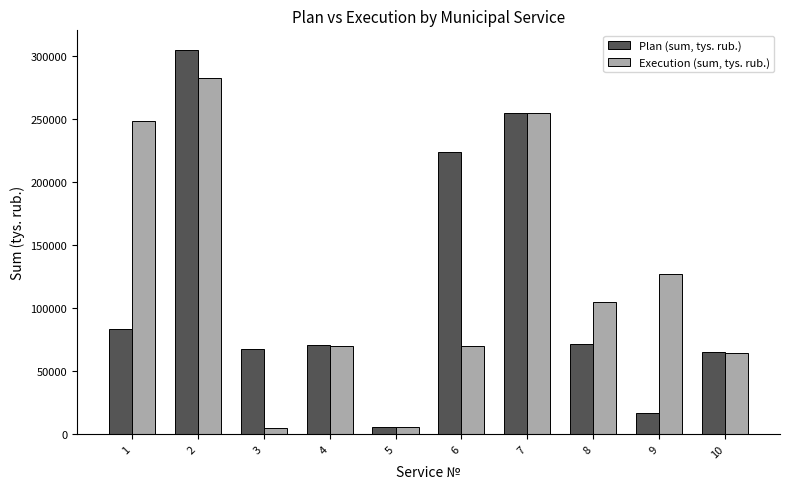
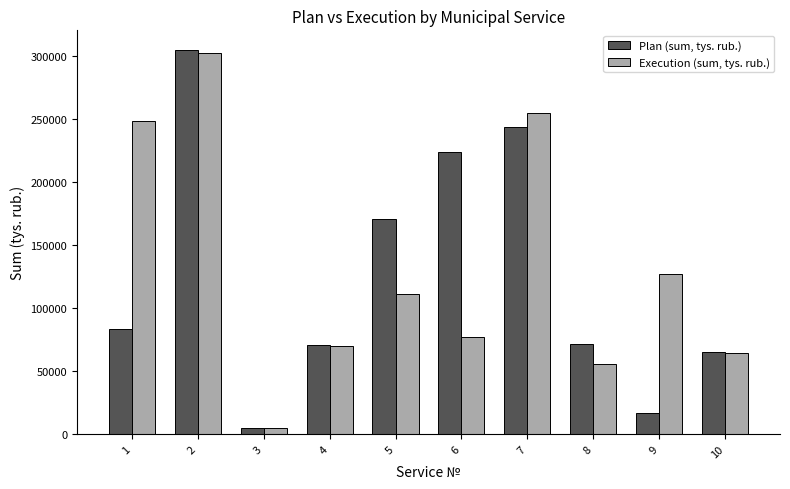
  {
    "Plan (sum, tys. rub.)": {
      "1": 84000,
      "2": 305000,
-     "3": 67000,
+     "3": 5000,
      "4": 70000,
-     "5": 6000,
+     "5": 170000,
      "6": 224000,
-     "7": 255000,
+     "7": 243000,
      "8": 72000,
      "9": 17000,
      "10": 65000
    },
    "Execution (sum, tys. rub.)": {
      "1": 248000,
-     "2": 282000,
+     "2": 302000,
      "3": 4000,
      "4": 70000,
-     "5": 6000,
-     "6": 70000,
+     "5": 111000,
+     "6": 77000,
      "7": 255000,
-     "8": 105000,
+     "8": 55000,
      "9": 127000,
      "10": 64000
    }
  }
